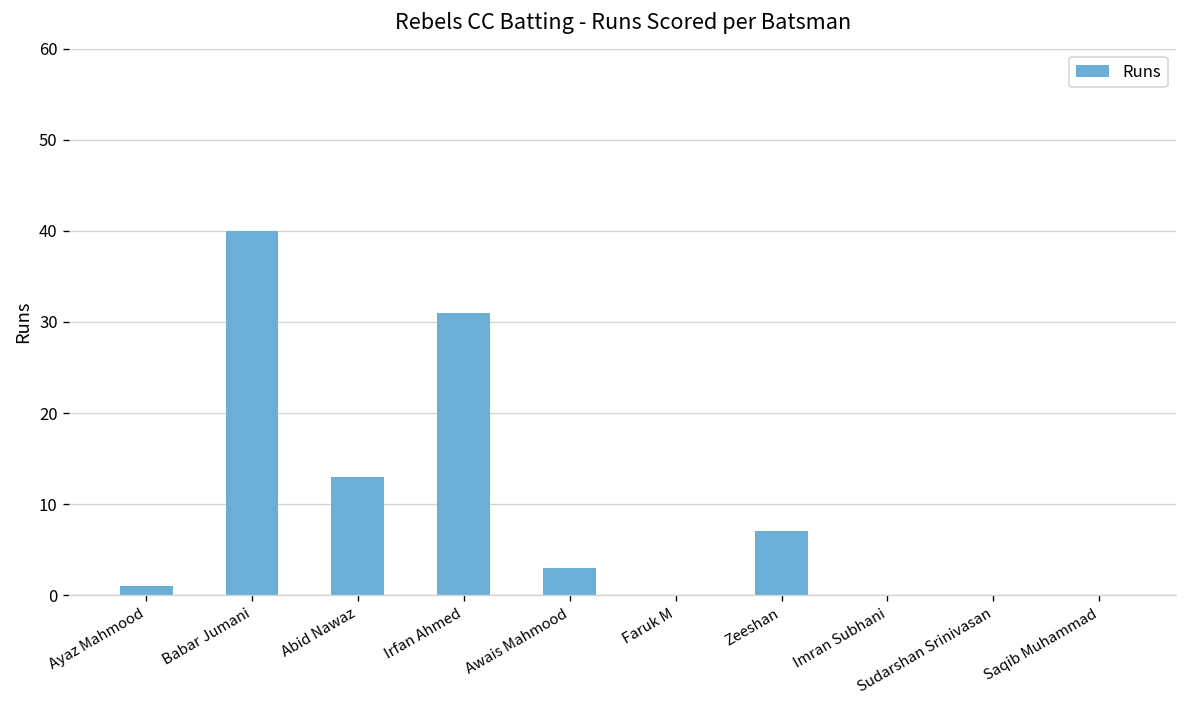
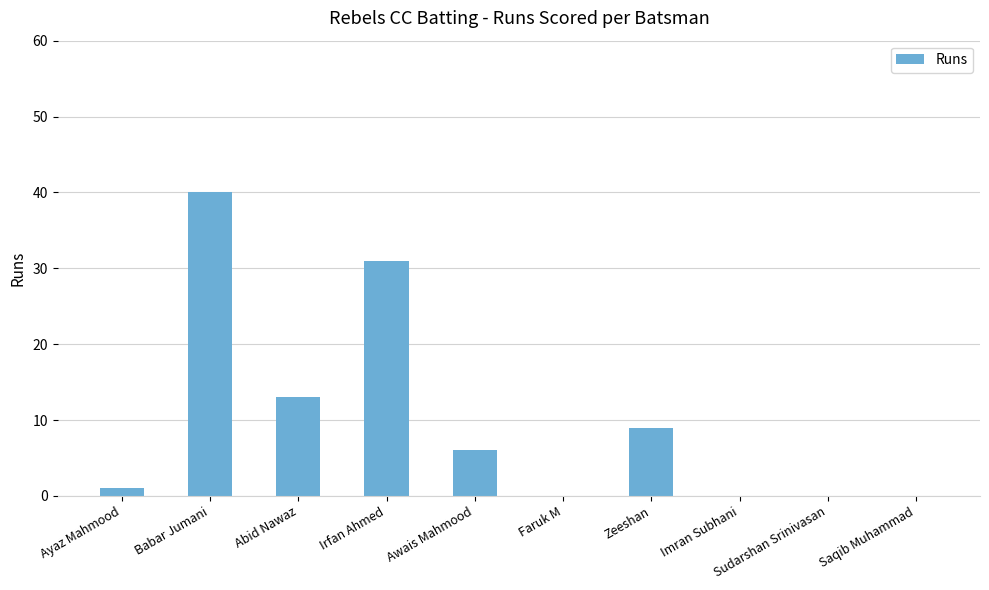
  {
    "Ayaz Mahmood": 1,
    "Babar Jumani": 40,
    "Abid Nawaz": 13,
    "Irfan Ahmed": 31,
-   "Awais Mahmood": 3,
+   "Awais Mahmood": 6,
    "Faruk M": 0,
-   "Zeeshan": 7,
+   "Zeeshan": 9,
    "Imran Subhani": 0,
    "Sudarshan Srinivasan": 0,
    "Saqib Muhammad": 0
  }
